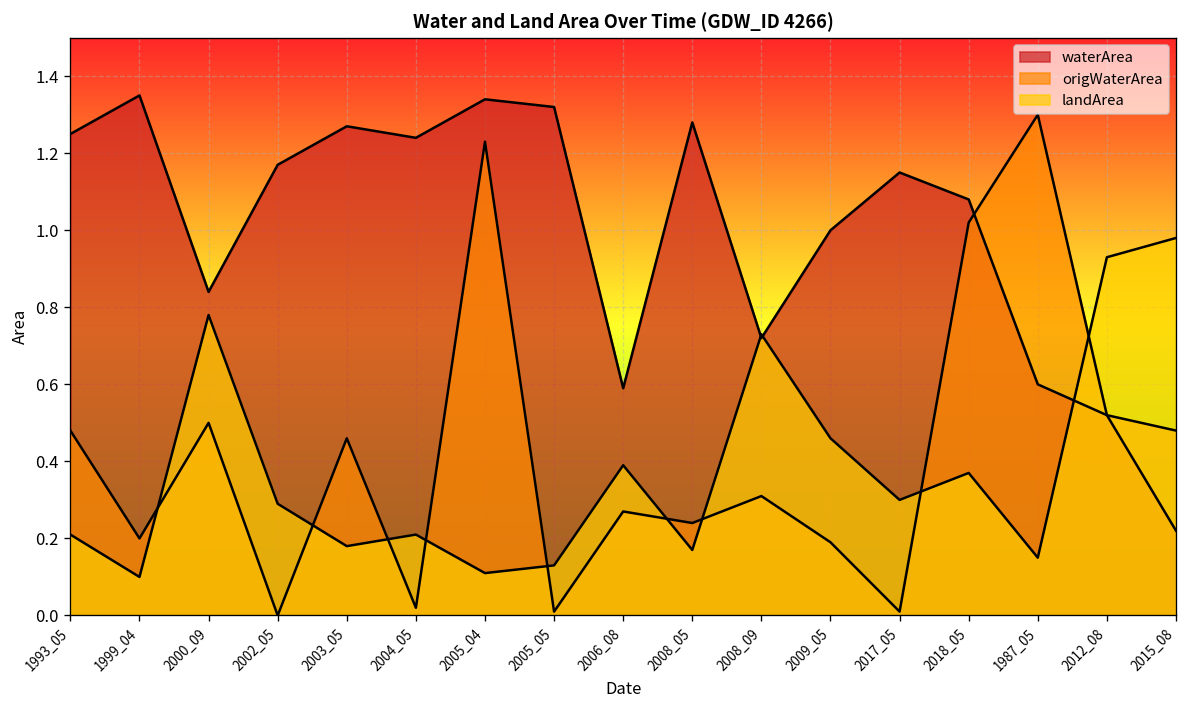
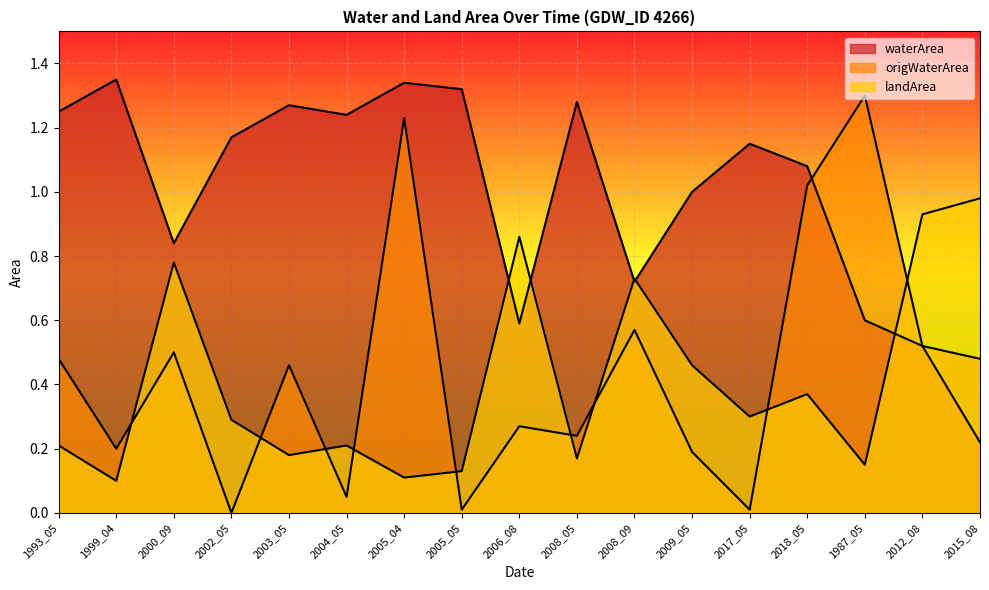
  {
    "waterArea": {
      "1993_05": 1.25,
      "1999_04": 1.35,
      "2000_09": 0.84,
      "2002_05": 1.17,
      "2003_05": 1.27,
      "2004_05": 1.24,
      "2005_04": 1.34,
      "2005_05": 1.32,
      "2006_08": 0.59,
      "2008_05": 1.28,
      "2008_09": 0.72,
      "2009_05": 1.00,
      "2017_05": 1.15,
      "2018_05": 1.08,
      "1987_05": 0.60,
      "2015_08": 0.22
    },
    "origWaterArea": {
      "1993_05": 0.48,
      "1999_04": 0.20,
      "2000_09": 0.50,
      "2002_05": 0.00,
      "2003_05": 0.46,
-     "2004_05": 0.02,
+     "2004_05": 0.05,
      "2005_04": 1.23,
      "2005_05": 0.01,
      "2006_08": 0.27,
      "2008_05": 0.24,
-     "2008_09": 0.31,
+     "2008_09": 0.57,
      "2009_05": 0.19,
      "2017_05": 0.01,
      "2018_05": 1.02,
      "2015_08": 0.48
    },
    "landArea": {
      "1993_05": 0.21,
      "1999_04": 0.10,
      "2000_09": 0.78,
      "2002_05": 0.29,
      "2003_05": 0.18,
      "2004_05": 0.21,
      "2005_04": 0.11,
      "2005_05": 0.13,
-     "2006_08": 0.39,
+     "2006_08": 0.86,
      "2008_05": 0.17,
      "2008_09": 0.73,
      "2009_05": 0.46,
      "2017_05": 0.30,
      "2018_05": 0.37,
      "1987_05": 0.15,
      "2012_08": 0.93,
      "2015_08": 0.98
    }
  }
